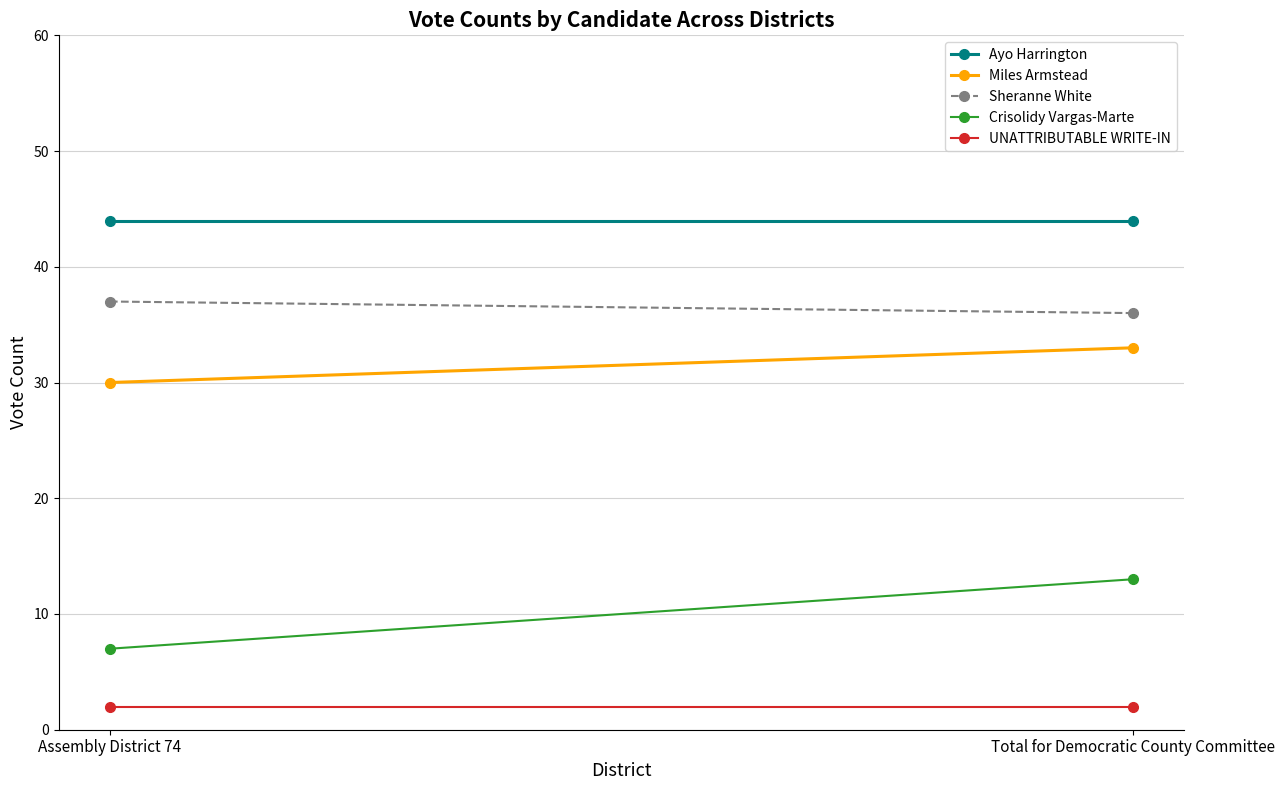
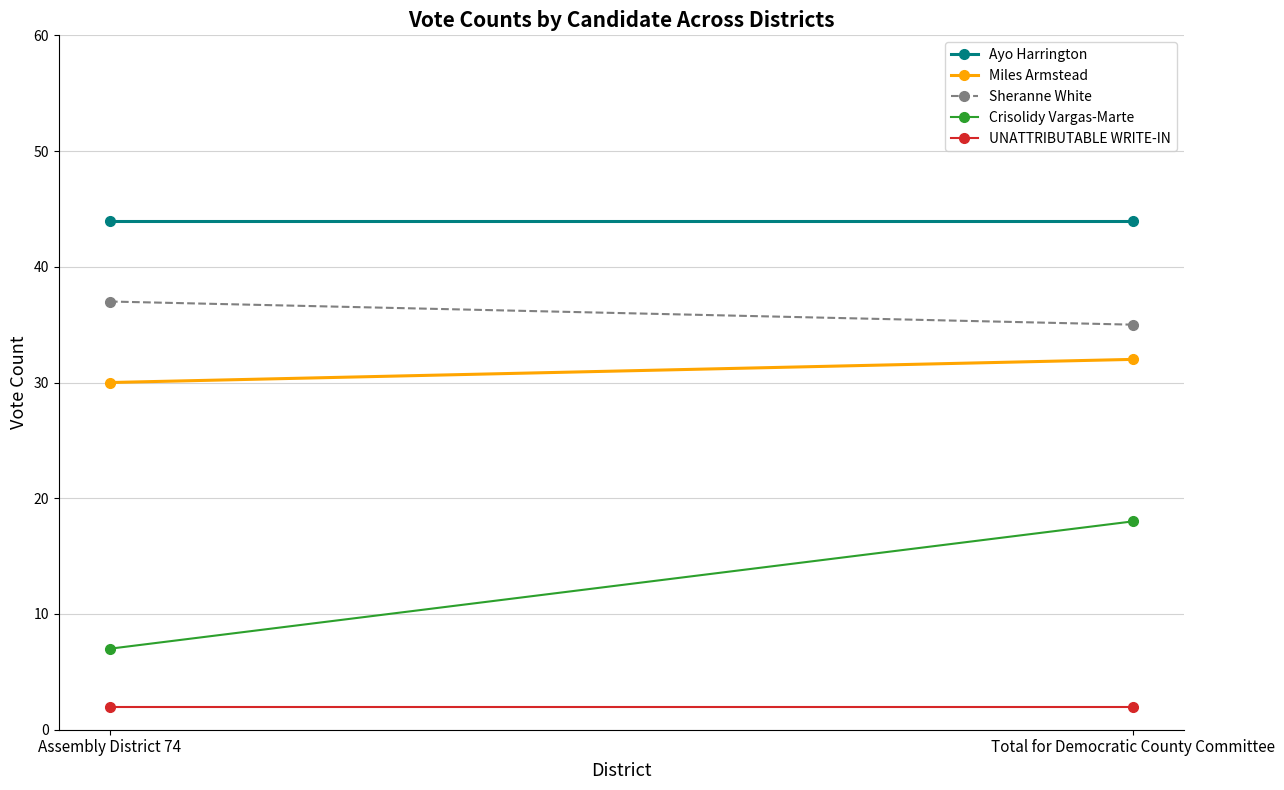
  {
    "Ayo Harrington": {
      "Assembly District 74": 44,
      "Total for Democratic County Committee": 44
    },
    "Miles Armstead": {
      "Assembly District 74": 30,
-     "Total for Democratic County Committee": 33
+     "Total for Democratic County Committee": 32
    },
    "Sheranne White": {
      "Assembly District 74": 37,
-     "Total for Democratic County Committee": 36
+     "Total for Democratic County Committee": 35
    },
    "Crisolidy Vargas-Marte": {
      "Assembly District 74": 7,
-     "Total for Democratic County Committee": 13
+     "Total for Democratic County Committee": 18
    },
    "UNATTRIBUTABLE WRITE-IN": {
      "Assembly District 74": 2,
      "Total for Democratic County Committee": 2
    }
  }
